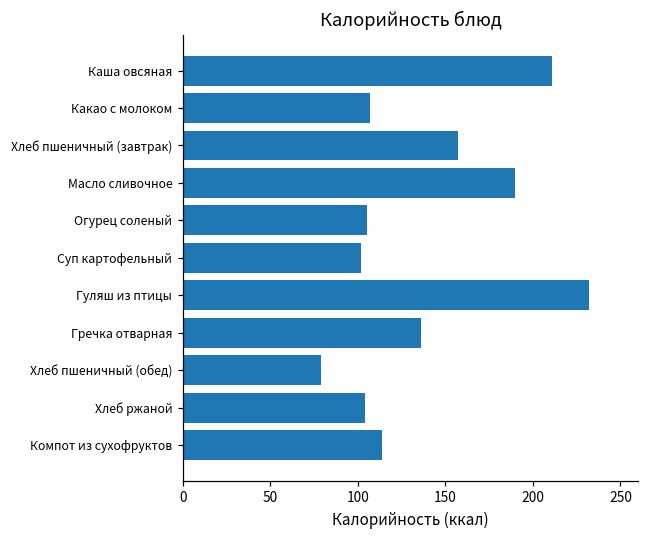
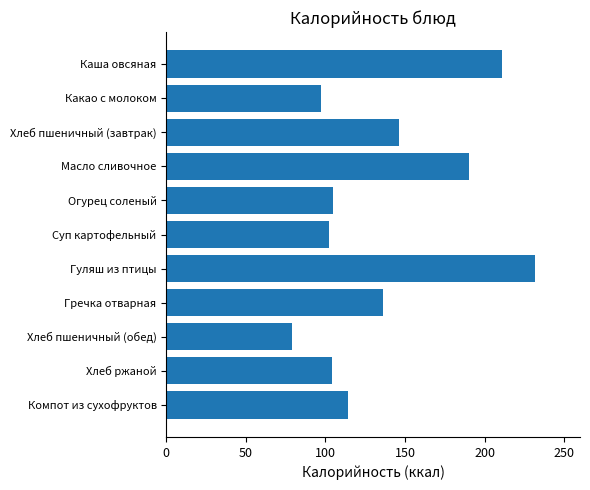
  {
    "Каша овсяная": 211,
-   "Какао с молоком": 107,
-   "Хлеб пшеничный (завтрак)": 157,
+   "Какао с молоком": 97,
+   "Хлеб пшеничный (завтрак)": 146,
    "Масло сливочное": 190,
    "Огурец соленый": 105,
    "Суп картофельный": 102,
    "Гуляш из птицы": 232,
    "Гречка отварная": 136,
    "Хлеб пшеничный (обед)": 79,
    "Хлеб ржаной": 104,
    "Компот из сухофруктов": 114
  }
